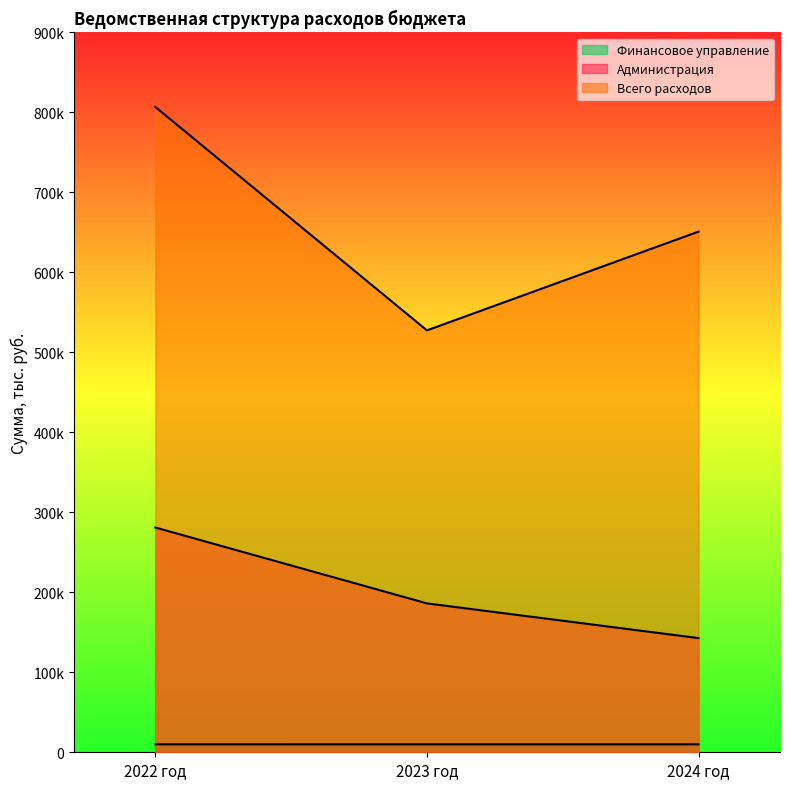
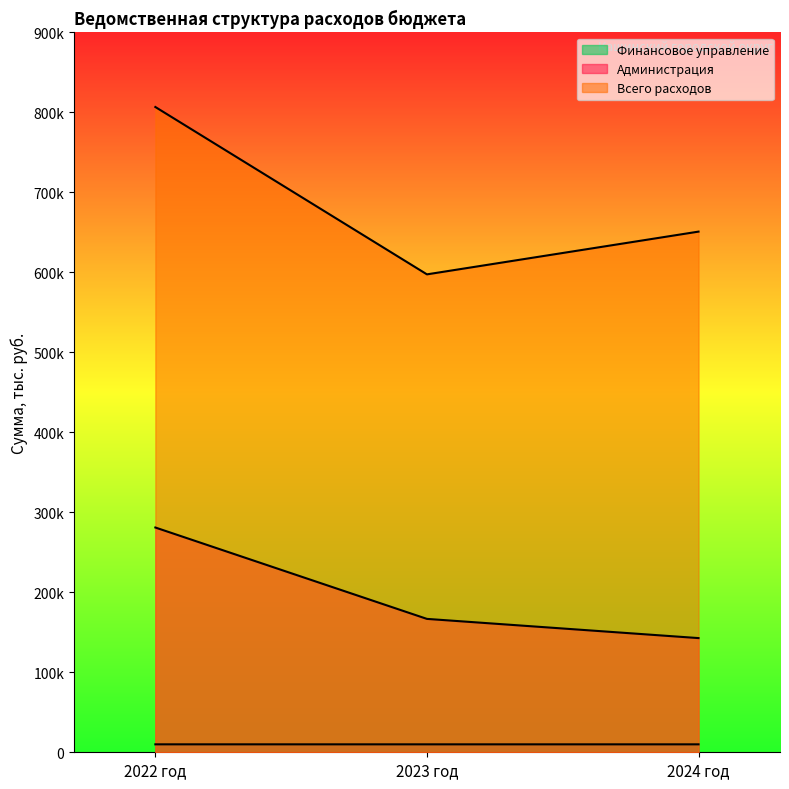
  {
    "Финансовое управление": {
      "2022 год": 10000,
      "2023 год": 10000,
      "2024 год": 10000
    },
    "Администрация": {
      "2022 год": 280000,
-     "2023 год": 190000,
+     "2023 год": 170000,
      "2024 год": 140000
    },
    "Всего расходов": {
      "2022 год": 810000,
-     "2023 год": 530000,
+     "2023 год": 600000,
      "2024 год": 650000
    }
  }
